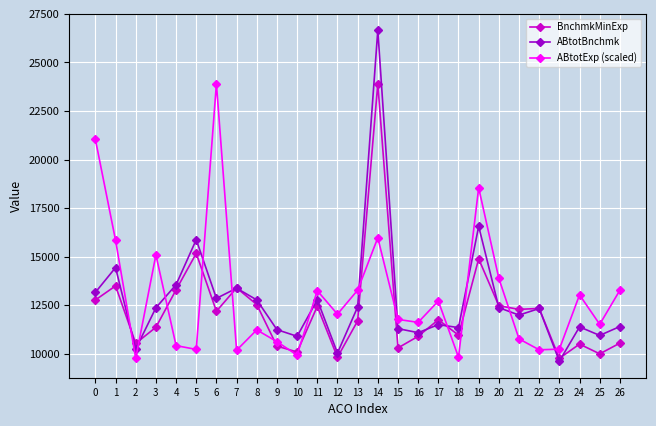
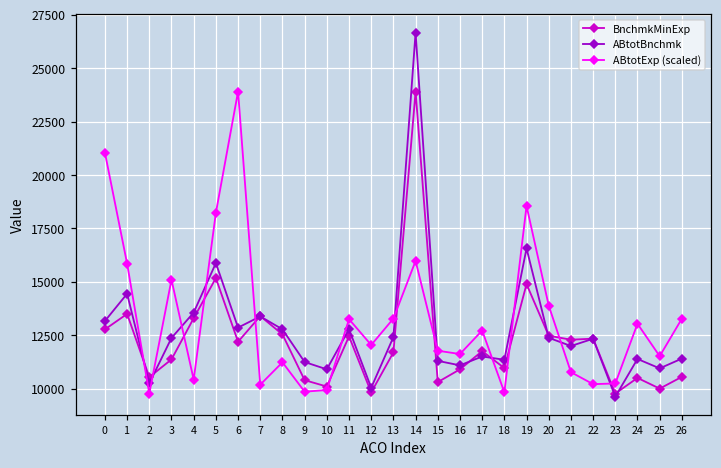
  {
    "ABtotExp (scaled)": {
      "0": 21000,
      "1": 15800,
      "2": 9800,
      "3": 15100,
      "4": 10400,
-     "5": 10200,
+     "5": 18200,
      "6": 23900,
      "7": 10200,
      "8": 11200,
-     "9": 10600,
+     "9": 9900,
      "10": 9900,
      "11": 13200,
      "12": 12000,
      "13": 13300,
      "14": 16000,
      "15": 11800,
      "16": 11600,
      "17": 12700,
      "18": 9800,
      "19": 18500,
      "20": 13900,
      "21": 10800,
      "22": 10200,
      "23": 10200,
      "24": 13000,
      "25": 11500,
      "26": 13300
    }
  }
